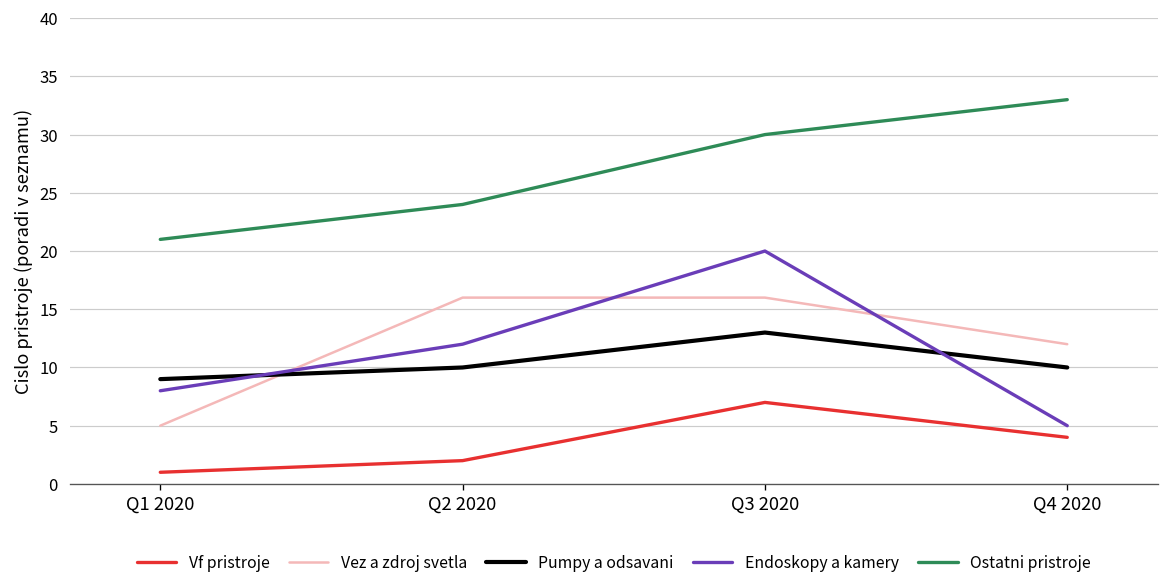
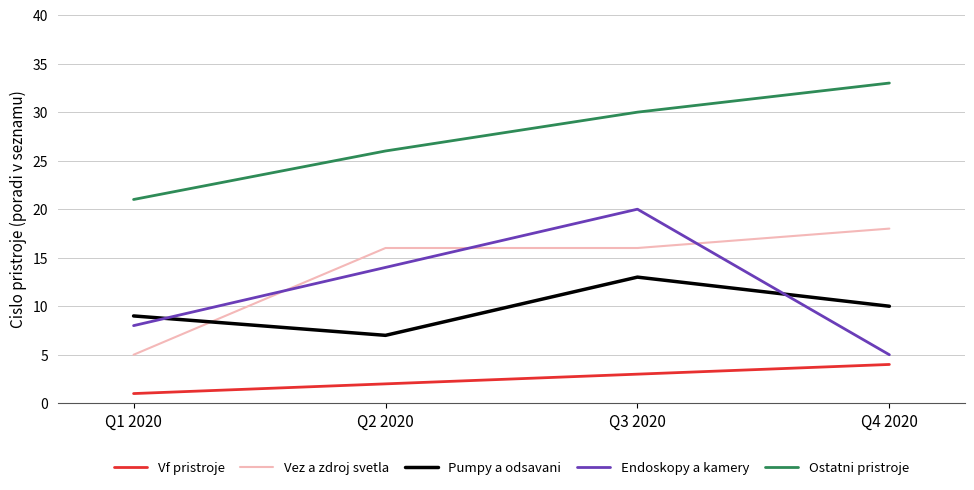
  {
    "Vf pristroje": {
      "Q1 2020": 1,
      "Q2 2020": 2,
-     "Q3 2020": 7,
+     "Q3 2020": 3,
      "Q4 2020": 4
    },
    "Vez a zdroj svetla": {
      "Q1 2020": 5,
      "Q2 2020": 16,
      "Q3 2020": 16,
-     "Q4 2020": 12
+     "Q4 2020": 18
    },
    "Pumpy a odsavani": {
      "Q1 2020": 9,
-     "Q2 2020": 10,
+     "Q2 2020": 7,
      "Q3 2020": 13,
      "Q4 2020": 10
    },
    "Endoskopy a kamery": {
      "Q1 2020": 8,
-     "Q2 2020": 12,
+     "Q2 2020": 14,
      "Q3 2020": 20,
      "Q4 2020": 5
    },
    "Ostatni pristroje": {
      "Q1 2020": 21,
-     "Q2 2020": 24,
+     "Q2 2020": 26,
      "Q3 2020": 30,
      "Q4 2020": 33
    }
  }
